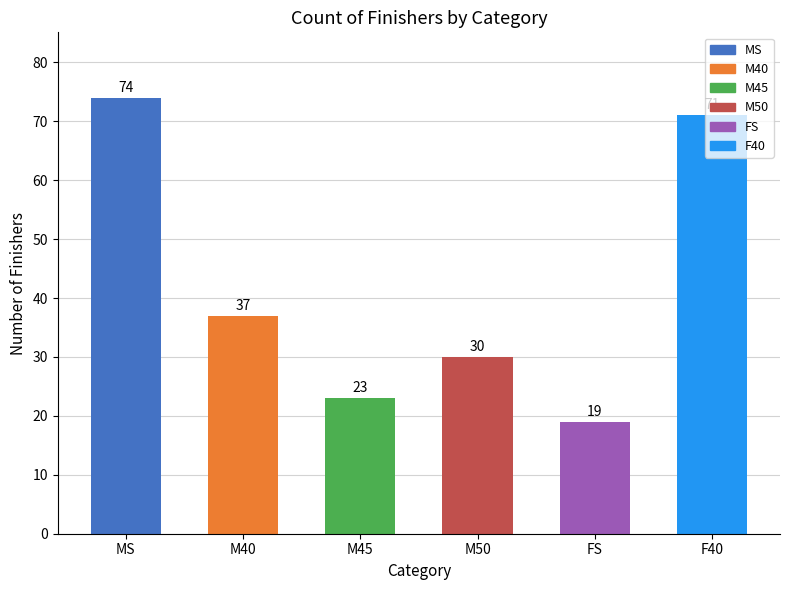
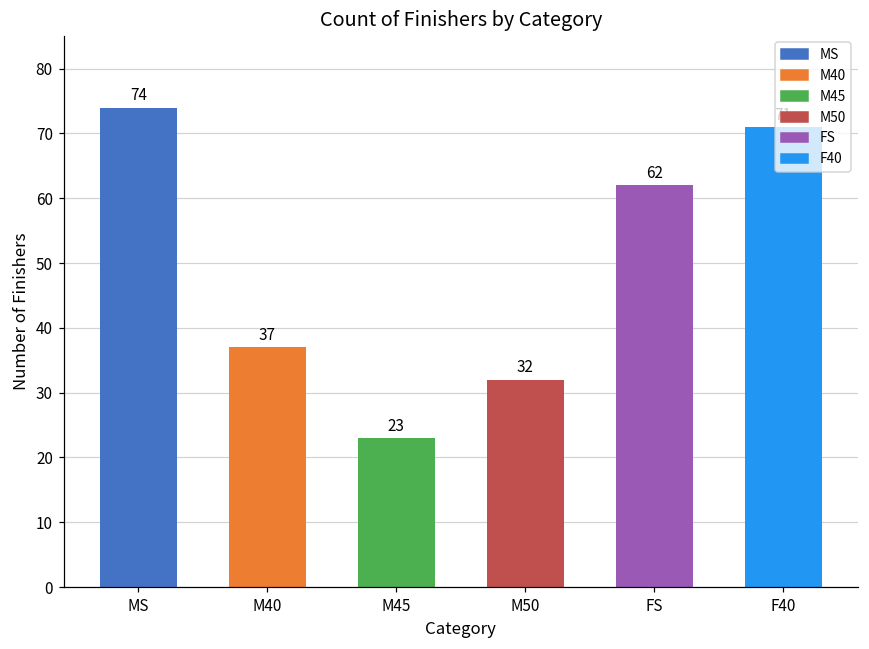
  {
    "MS": 74,
    "M40": 37,
    "M45": 23,
-   "M50": 30,
-   "FS": 19
+   "M50": 32,
+   "FS": 62
  }
